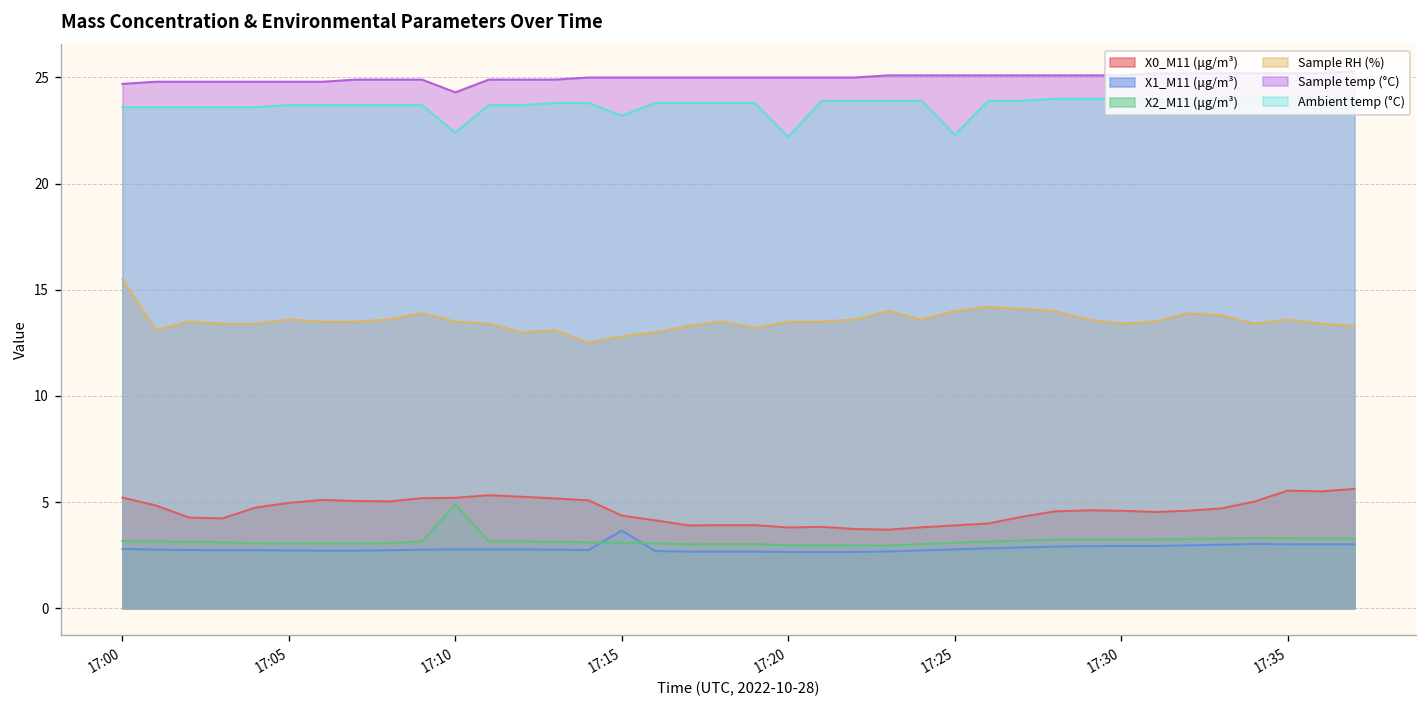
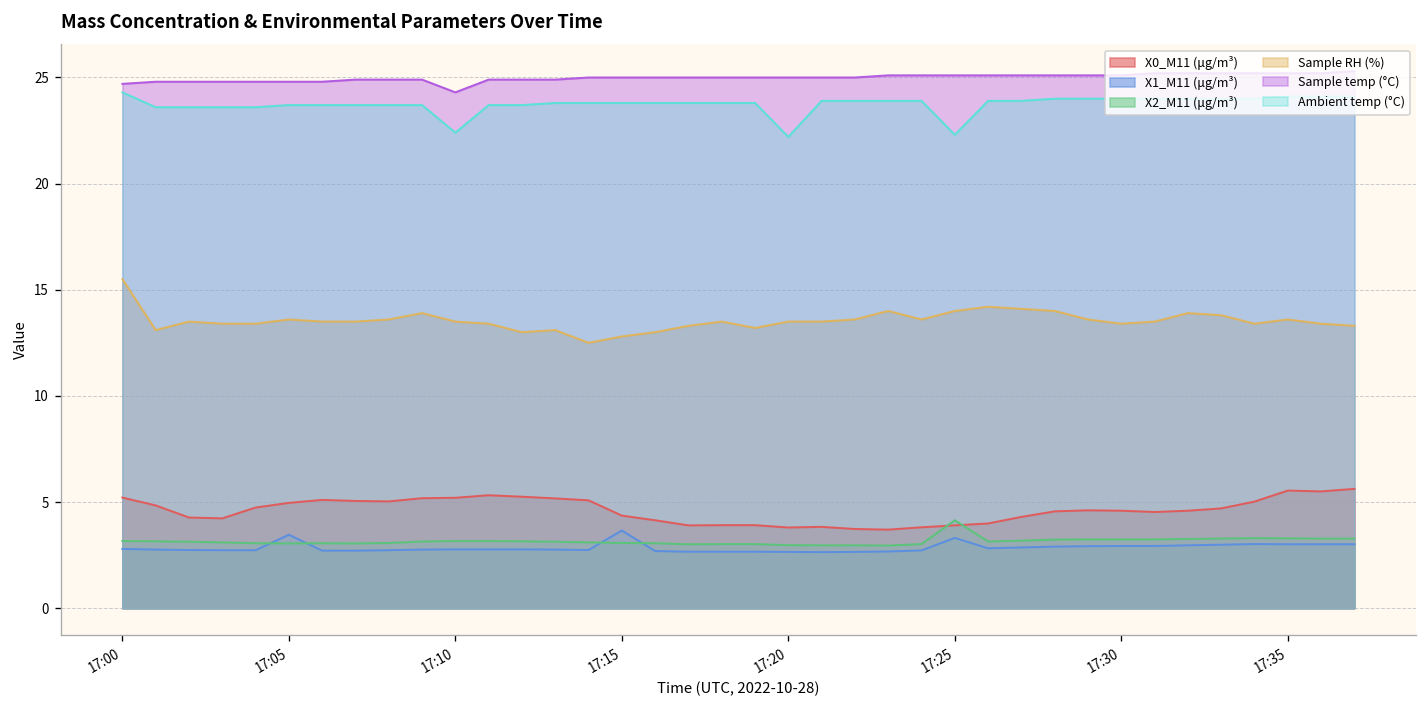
  {
    "X0_M11 (μg/m³)": {
      "17:00": 5.2,
      "17:05": 5.0,
      "17:10": 5.2,
      "17:15": 4.4,
      "17:20": 3.8,
      "17:25": 3.9,
      "17:30": 4.6,
      "17:35": 5.5
    },
    "X1_M11 (μg/m³)": {
      "17:00": 2.8,
-     "17:05": 2.7,
+     "17:05": 3.5,
      "17:10": 2.8,
      "17:15": 3.7,
      "17:20": 2.7,
-     "17:25": 2.8,
+     "17:25": 3.3,
      "17:30": 2.9,
      "17:35": 3.0
    },
    "X2_M11 (μg/m³)": {
      "17:00": 3.2,
      "17:05": 3.1,
-     "17:10": 4.9,
+     "17:10": 3.2,
      "17:15": 3.1,
      "17:20": 3.0,
-     "17:25": 3.1,
+     "17:25": 4.1,
      "17:30": 3.2,
      "17:35": 3.3
    },
    "Sample RH (%)": {
      "17:00": 15.5,
      "17:05": 13.6,
      "17:10": 13.5,
      "17:15": 12.8,
      "17:20": 13.5,
      "17:25": 14.0,
      "17:30": 13.4,
      "17:35": 13.6
    },
    "Sample temp (°C)": {
      "17:00": 24.7,
      "17:05": 24.8,
      "17:10": 24.3,
      "17:15": 25.0,
      "17:20": 25.0,
      "17:25": 25.1
    },
    "Ambient temp (°C)": {
-     "17:00": 23.6,
+     "17:00": 24.3,
      "17:05": 23.7,
      "17:10": 22.4,
-     "17:15": 23.2,
+     "17:15": 23.8,
      "17:20": 22.2,
      "17:25": 22.3
    }
  }
